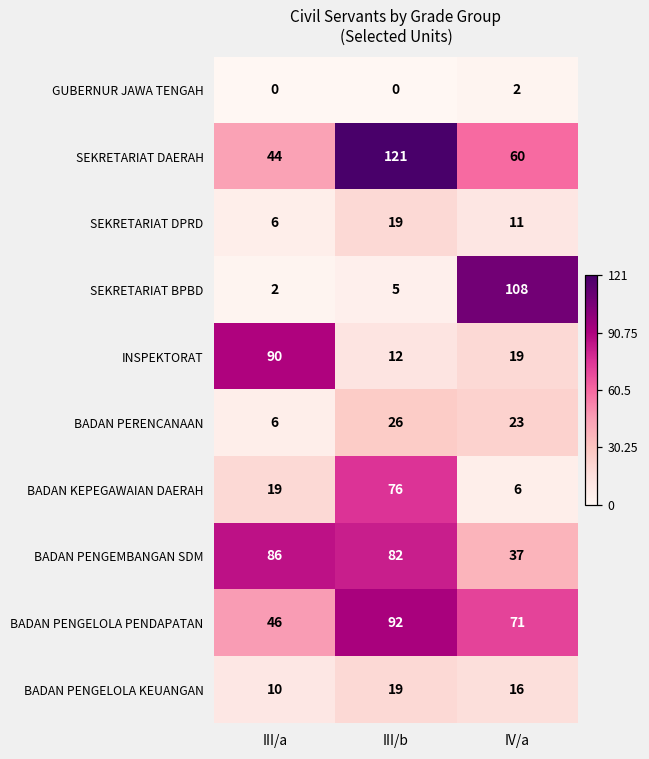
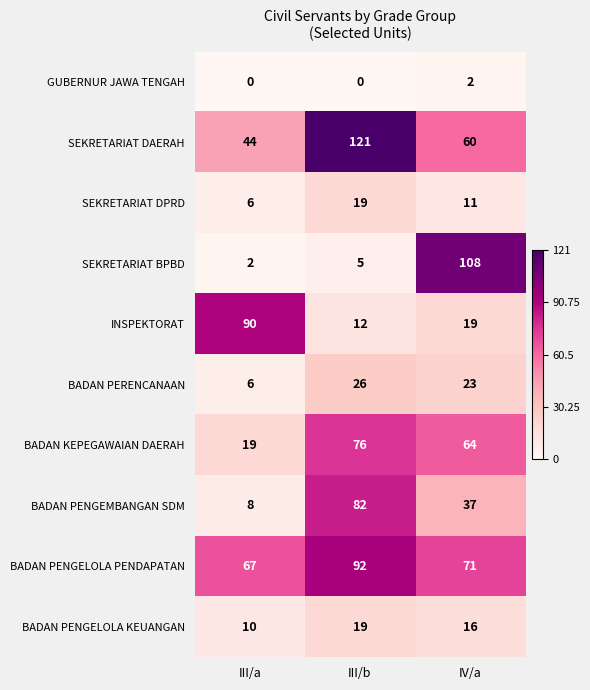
  {
    "GUBERNUR JAWA TENGAH": {
      "III/a": 0,
      "III/b": 0,
      "IV/a": 2
    },
    "SEKRETARIAT DAERAH": {
      "III/a": 44,
      "III/b": 121,
      "IV/a": 60
    },
    "SEKRETARIAT DPRD": {
      "III/a": 6,
      "III/b": 19,
      "IV/a": 11
    },
    "SEKRETARIAT BPBD": {
      "III/a": 2,
      "III/b": 5,
      "IV/a": 108
    },
    "INSPEKTORAT": {
      "III/a": 90,
      "III/b": 12,
      "IV/a": 19
    },
    "BADAN PERENCANAAN": {
      "III/a": 6,
      "III/b": 26,
      "IV/a": 23
    },
    "BADAN KEPEGAWAIAN DAERAH": {
      "III/a": 19,
      "III/b": 76,
-     "IV/a": 6
+     "IV/a": 64
    },
    "BADAN PENGEMBANGAN SDM": {
-     "III/a": 86,
+     "III/a": 8,
      "III/b": 82,
      "IV/a": 37
    },
    "BADAN PENGELOLA PENDAPATAN": {
-     "III/a": 46,
+     "III/a": 67,
      "III/b": 92,
      "IV/a": 71
    },
    "BADAN PENGELOLA KEUANGAN": {
      "III/a": 10,
      "III/b": 19,
      "IV/a": 16
    }
  }
